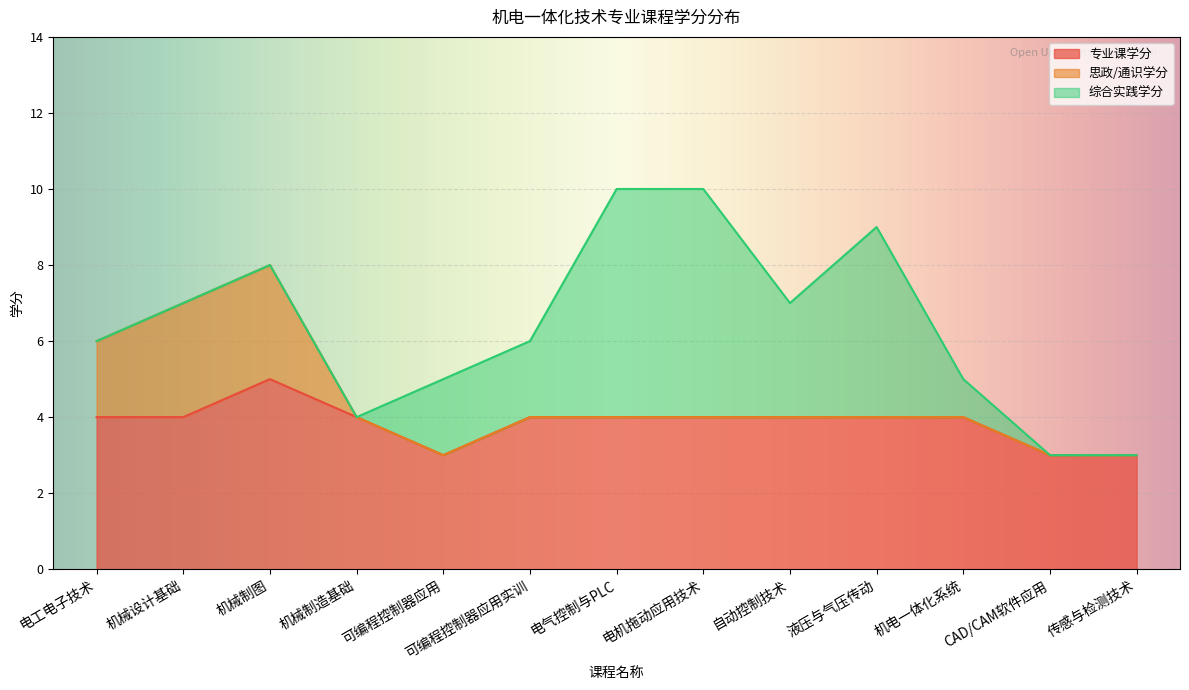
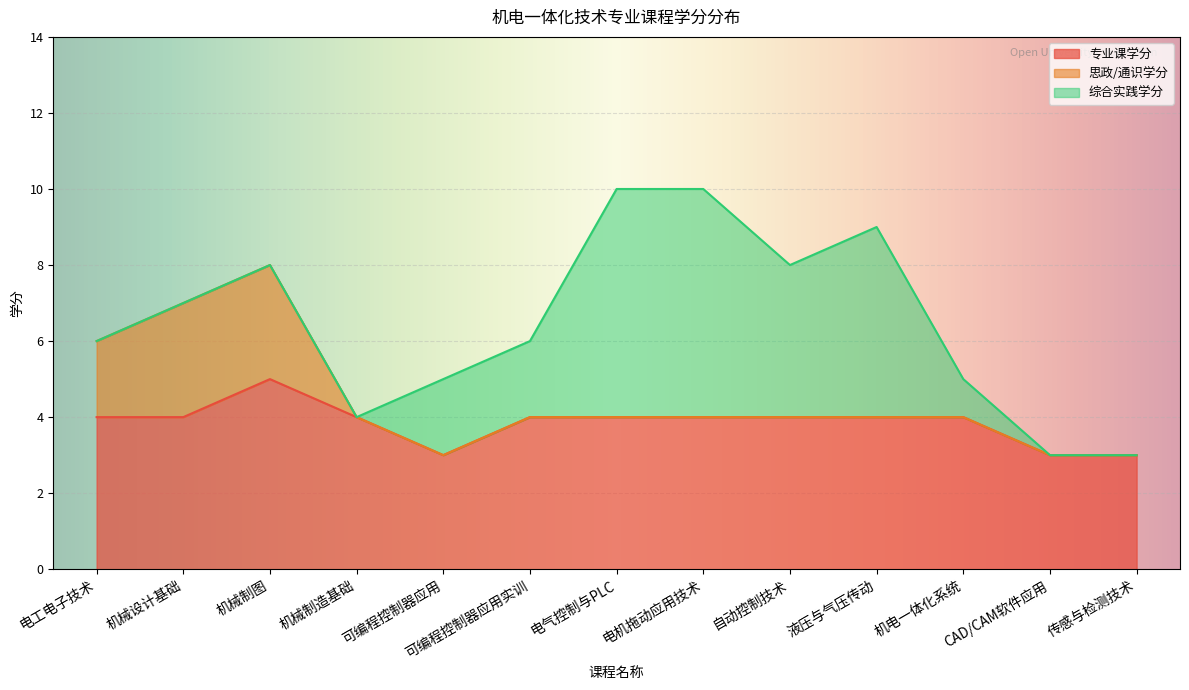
  {
    "综合实践学分": {
      "可编程控制器应用": 2,
      "可编程控制器应用实训": 2,
      "电气控制与PLC": 6,
      "电机拖动应用技术": 6,
-     "自动控制技术": 3,
+     "自动控制技术": 4,
      "液压与气压传动": 5,
      "机电一体化系统": 1
    }
  }
